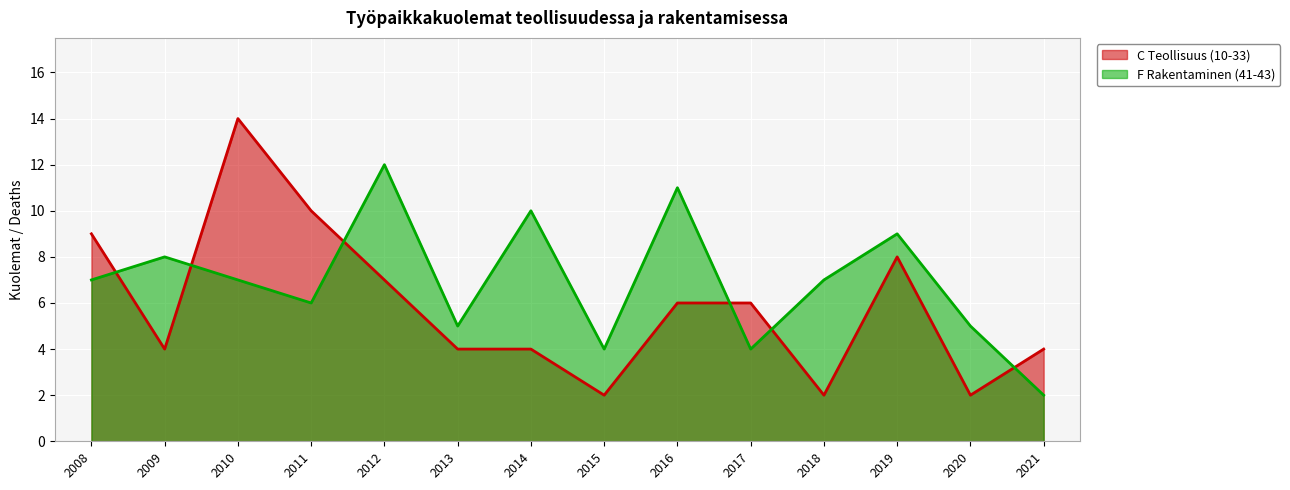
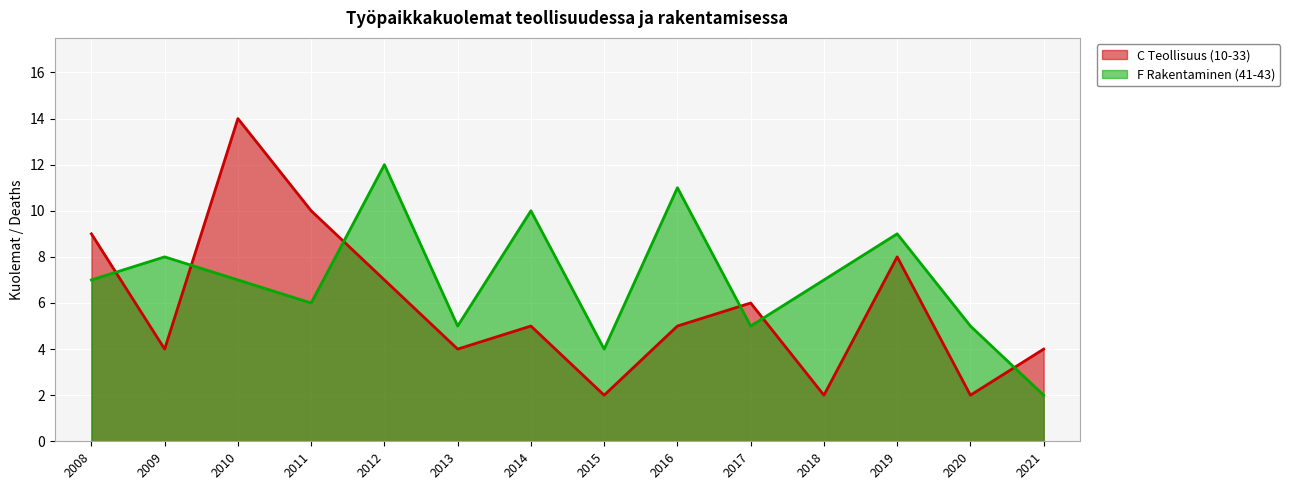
  {
    "C Teollisuus (10-33)": {
      "2008": 9,
      "2009": 4,
      "2010": 14,
      "2011": 10,
      "2012": 7,
      "2013": 4,
-     "2014": 4,
+     "2014": 5,
      "2015": 2,
-     "2016": 6,
+     "2016": 5,
      "2017": 6,
      "2018": 2,
      "2019": 8,
      "2020": 2,
      "2021": 4
    },
    "F Rakentaminen (41-43)": {
      "2008": 7,
      "2009": 8,
      "2010": 7,
      "2011": 6,
      "2012": 12,
      "2013": 5,
      "2014": 10,
      "2015": 4,
      "2016": 11,
-     "2017": 4,
+     "2017": 5,
      "2018": 7,
      "2019": 9,
      "2020": 5,
      "2021": 2
    }
  }
